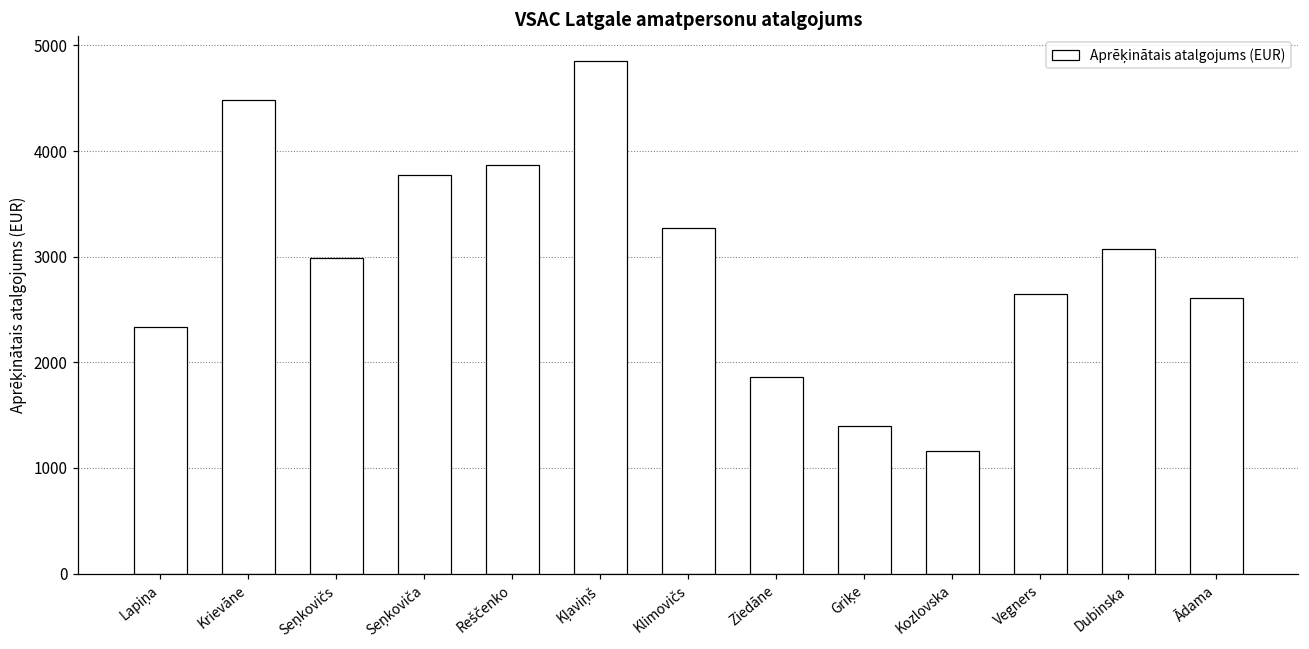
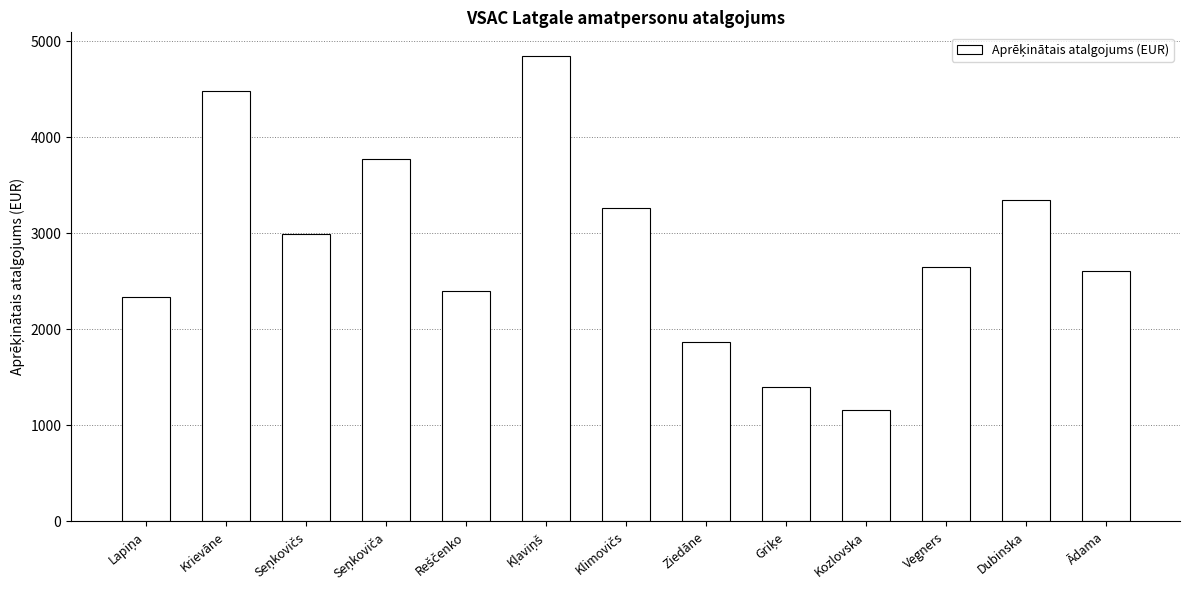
  {
    "Lapiņa": 2300,
    "Krievāne": 4500,
    "Seņkovičs": 3000,
    "Seņkoviča": 3800,
-   "Reščenko": 3900,
+   "Reščenko": 2400,
    "Kļaviņš": 4900,
    "Klimovičs": 3300,
    "Ziedāne": 1900,
    "Griķe": 1400,
    "Kozlovska": 1200,
    "Vegners": 2600,
-   "Dubinska": 3100,
+   "Dubinska": 3300,
    "Ādama": 2600
  }
